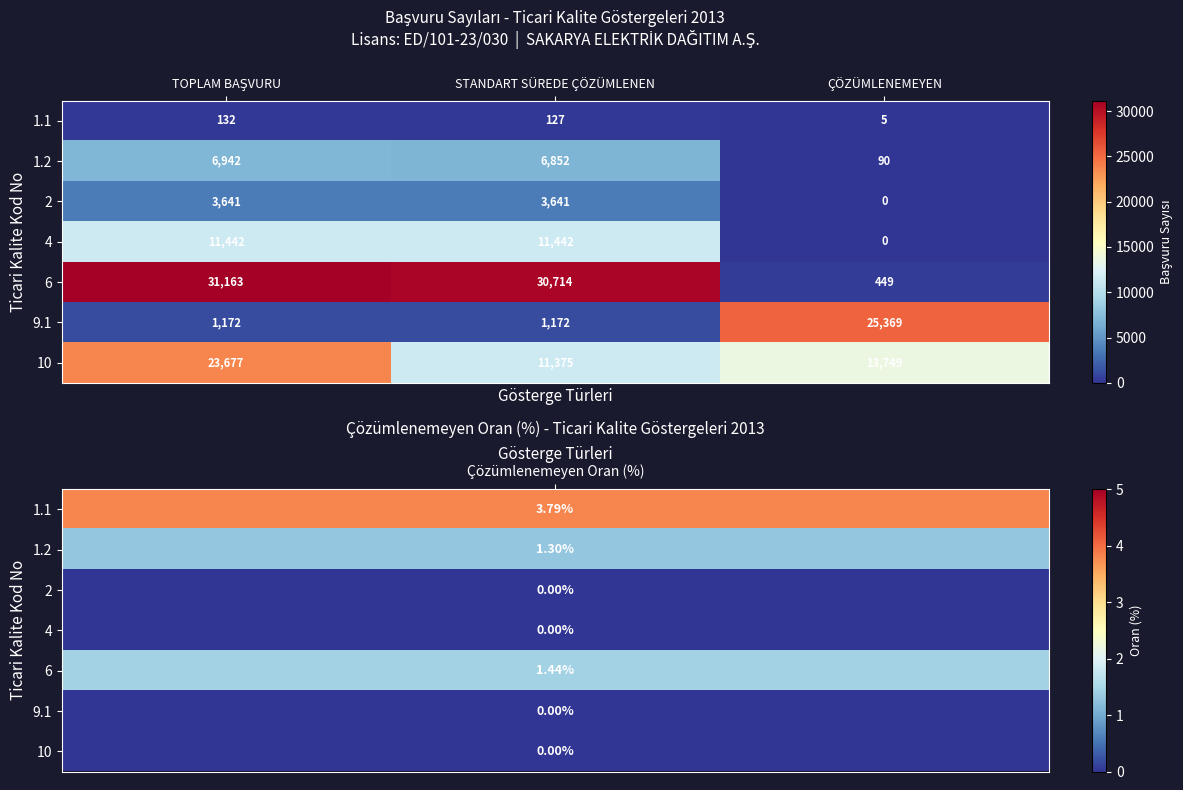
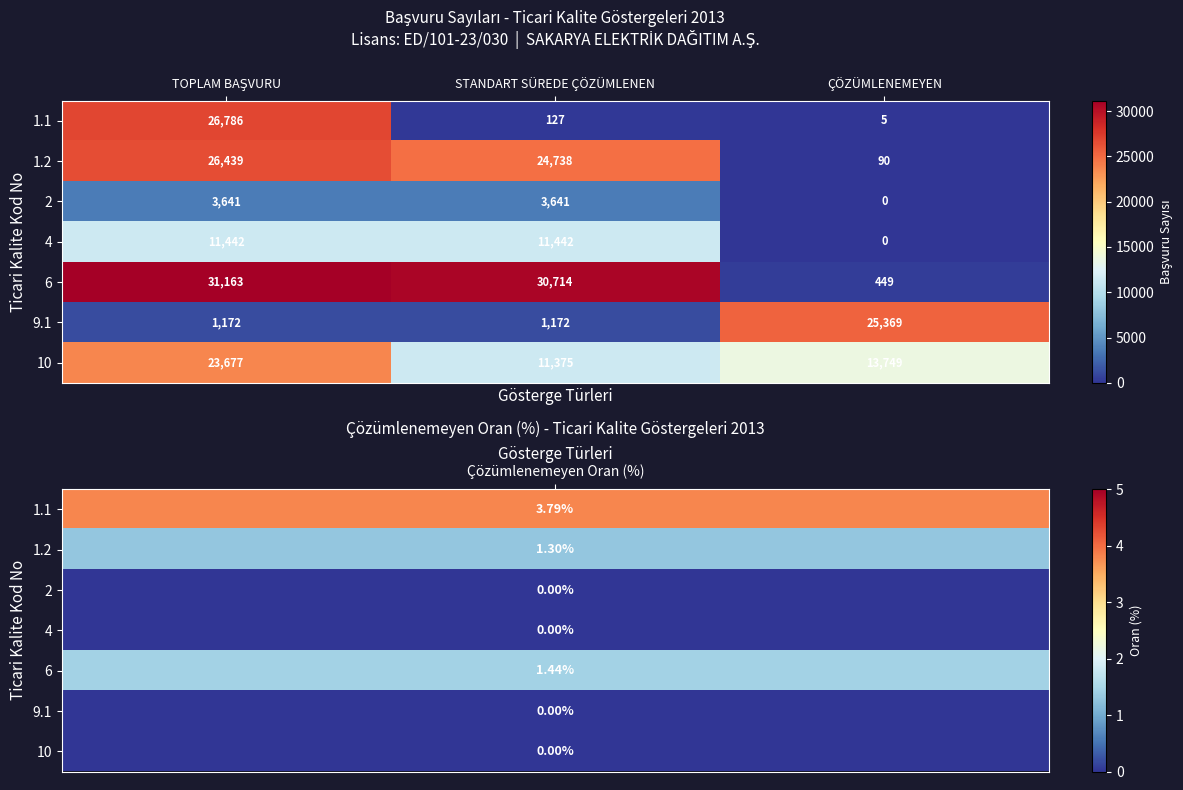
  {
    "Başvuru Sayıları - Ticari Kalite Göstergeleri 2013 Lisans: ED/101-23/030 | SAKARYA ELEKTRİK DAĞITIM A.Ş.": {
      "1.1": {
-       "TOPLAM BAŞVURU": "132",
+       "TOPLAM BAŞVURU": "26,786",
        "STANDART SÜREDE ÇÖZÜMLENEN": "127",
        "ÇÖZÜMLENEMEYEN": "5"
      },
      "1.2": {
-       "TOPLAM BAŞVURU": "6,942",
-       "STANDART SÜREDE ÇÖZÜMLENEN": "6,852",
+       "TOPLAM BAŞVURU": "26,439",
+       "STANDART SÜREDE ÇÖZÜMLENEN": "24,738",
        "ÇÖZÜMLENEMEYEN": "90"
      },
      "2": {
        "TOPLAM BAŞVURU": "3,641",
        "STANDART SÜREDE ÇÖZÜMLENEN": "3,641",
        "ÇÖZÜMLENEMEYEN": "0"
      },
      "4": {
        "TOPLAM BAŞVURU": "11,442",
        "STANDART SÜREDE ÇÖZÜMLENEN": "11,442",
        "ÇÖZÜMLENEMEYEN": "0"
      },
      "6": {
        "TOPLAM BAŞVURU": "31,163",
        "STANDART SÜREDE ÇÖZÜMLENEN": "30,714",
        "ÇÖZÜMLENEMEYEN": "449"
      },
      "9.1": {
        "TOPLAM BAŞVURU": "1,172",
        "STANDART SÜREDE ÇÖZÜMLENEN": "1,172",
        "ÇÖZÜMLENEMEYEN": "25,369"
      },
      "10": {
        "TOPLAM BAŞVURU": "23,677",
        "STANDART SÜREDE ÇÖZÜMLENEN": "11,375"
      }
    },
    "Çözümlenemeyen Oran (%) - Ticari Kalite Göstergeleri 2013": {
      "1.1": {
        "Çözümlenemeyen Oran (%)": "3.79%"
      },
      "1.2": {
        "Çözümlenemeyen Oran (%)": "1.30%"
      },
      "2": {
        "Çözümlenemeyen Oran (%)": "0.00%"
      },
      "4": {
        "Çözümlenemeyen Oran (%)": "0.00%"
      },
      "6": {
        "Çözümlenemeyen Oran (%)": "1.44%"
      },
      "9.1": {
        "Çözümlenemeyen Oran (%)": "0.00%"
      },
      "10": {
        "Çözümlenemeyen Oran (%)": "0.00%"
      }
    }
  }
